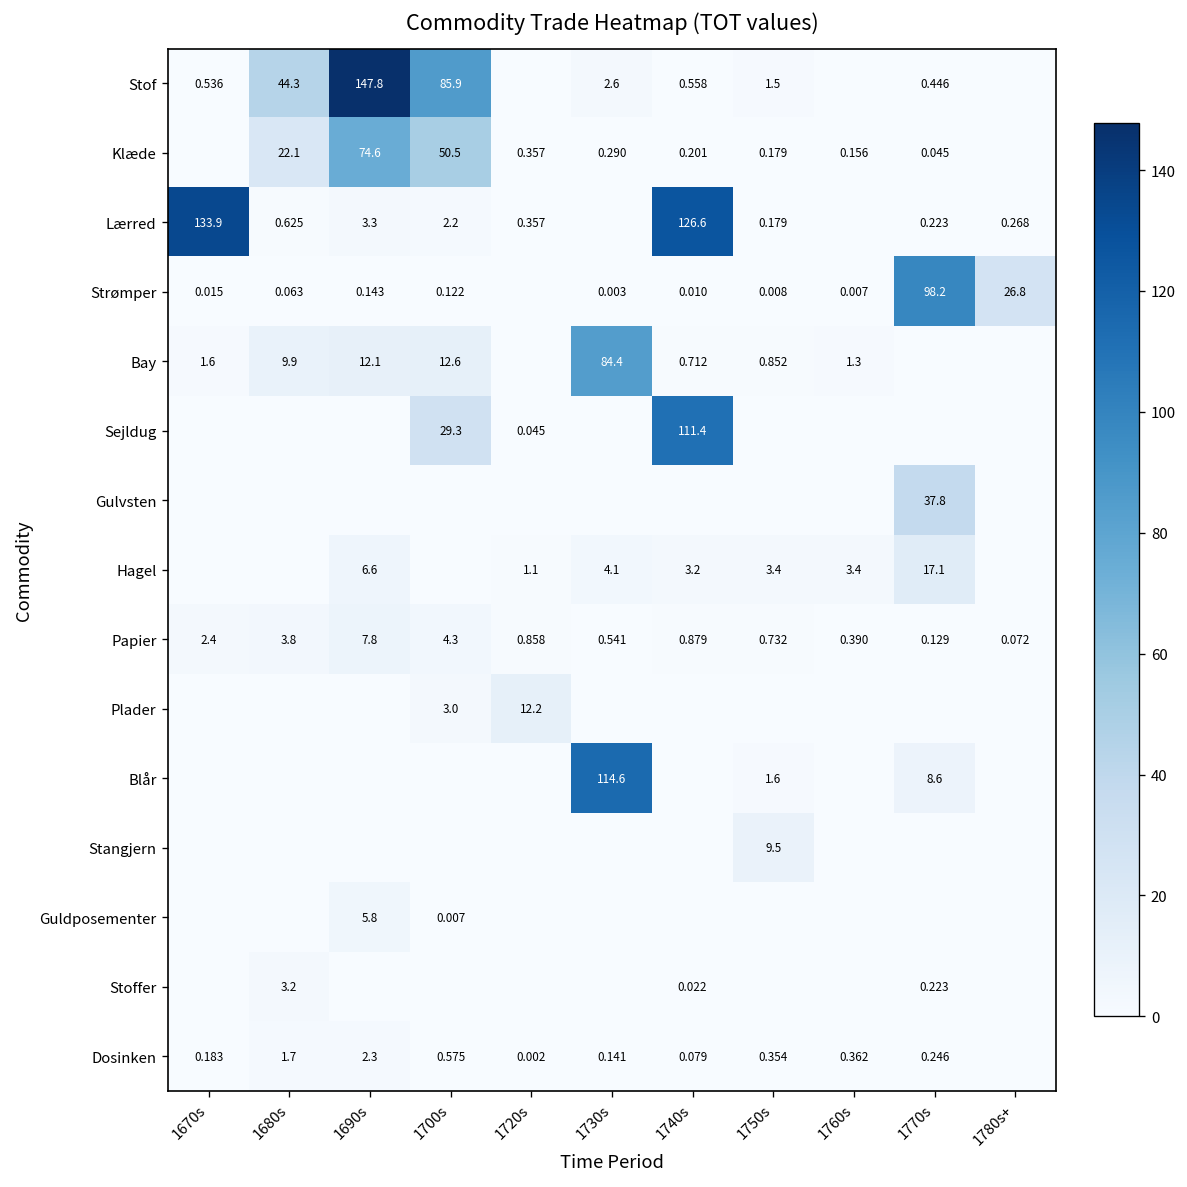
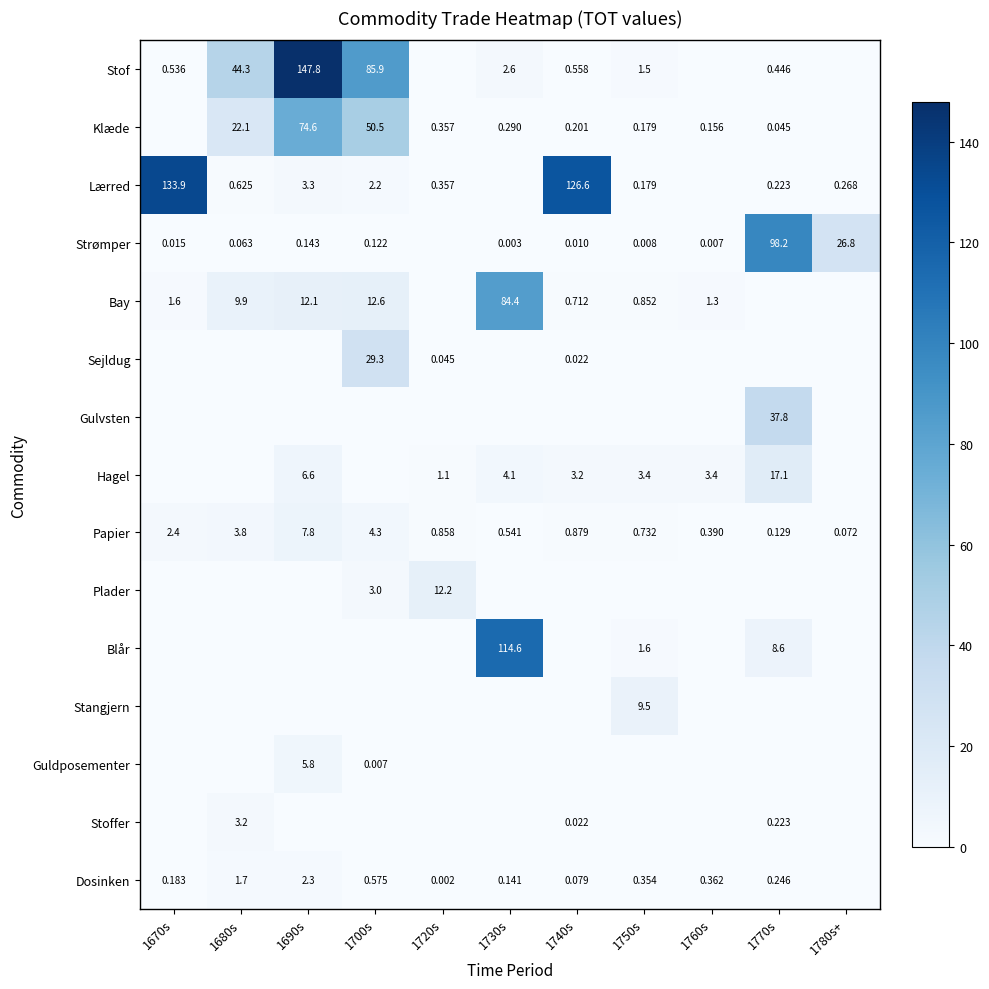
  {
    "Stof": {
      "1670s": 0.536,
      "1680s": 44.3,
      "1690s": 147.8,
      "1700s": 85.9,
      "1730s": 2.6,
      "1740s": 0.558,
      "1750s": 1.5,
      "1770s": 0.446
    },
    "Klæde": {
      "1680s": 22.1,
      "1690s": 74.6,
      "1700s": 50.5,
      "1720s": 0.357,
      "1730s": 0.290,
      "1740s": 0.201,
      "1750s": 0.179,
      "1760s": 0.156,
      "1770s": 0.045
    },
    "Lærred": {
      "1670s": 133.9,
      "1680s": 0.625,
      "1690s": 3.3,
      "1700s": 2.2,
      "1720s": 0.357,
      "1740s": 126.6,
      "1750s": 0.179,
      "1770s": 0.223,
      "1780s+": 0.268
    },
    "Strømper": {
      "1670s": 0.015,
      "1680s": 0.063,
      "1690s": 0.143,
      "1700s": 0.122,
      "1730s": 0.003,
      "1740s": 0.010,
      "1750s": 0.008,
      "1760s": 0.007,
      "1770s": 98.2,
      "1780s+": 26.8
    },
    "Bay": {
      "1670s": 1.6,
      "1680s": 9.9,
      "1690s": 12.1,
      "1700s": 12.6,
      "1730s": 84.4,
      "1740s": 0.712,
      "1750s": 0.852,
      "1760s": 1.3
    },
    "Sejldug": {
      "1700s": 29.3,
      "1720s": 0.045,
-     "1740s": 111.4
+     "1740s": 0.022
    },
    "Gulvsten": {
      "1770s": 37.8
    },
    "Hagel": {
      "1690s": 6.6,
      "1720s": 1.1,
      "1730s": 4.1,
      "1740s": 3.2,
      "1750s": 3.4,
      "1760s": 3.4,
      "1770s": 17.1
    },
    "Papier": {
      "1670s": 2.4,
      "1680s": 3.8,
      "1690s": 7.8,
      "1700s": 4.3,
      "1720s": 0.858,
      "1730s": 0.541,
      "1740s": 0.879,
      "1750s": 0.732,
      "1760s": 0.390,
      "1770s": 0.129,
      "1780s+": 0.072
    },
    "Plader": {
      "1700s": 3.0,
      "1720s": 12.2
    },
    "Blår": {
      "1730s": 114.6,
      "1750s": 1.6,
      "1770s": 8.6
    },
    "Stangjern": {
      "1750s": 9.5
    },
    "Guldposementer": {
      "1690s": 5.8,
      "1700s": 0.007
    },
    "Stoffer": {
      "1680s": 3.2,
      "1740s": 0.022,
      "1770s": 0.223
    },
    "Dosinken": {
      "1670s": 0.183,
      "1680s": 1.7,
      "1690s": 2.3,
      "1700s": 0.575,
      "1720s": 0.002,
      "1730s": 0.141,
      "1740s": 0.079,
      "1750s": 0.354,
      "1760s": 0.362,
      "1770s": 0.246
    }
  }
